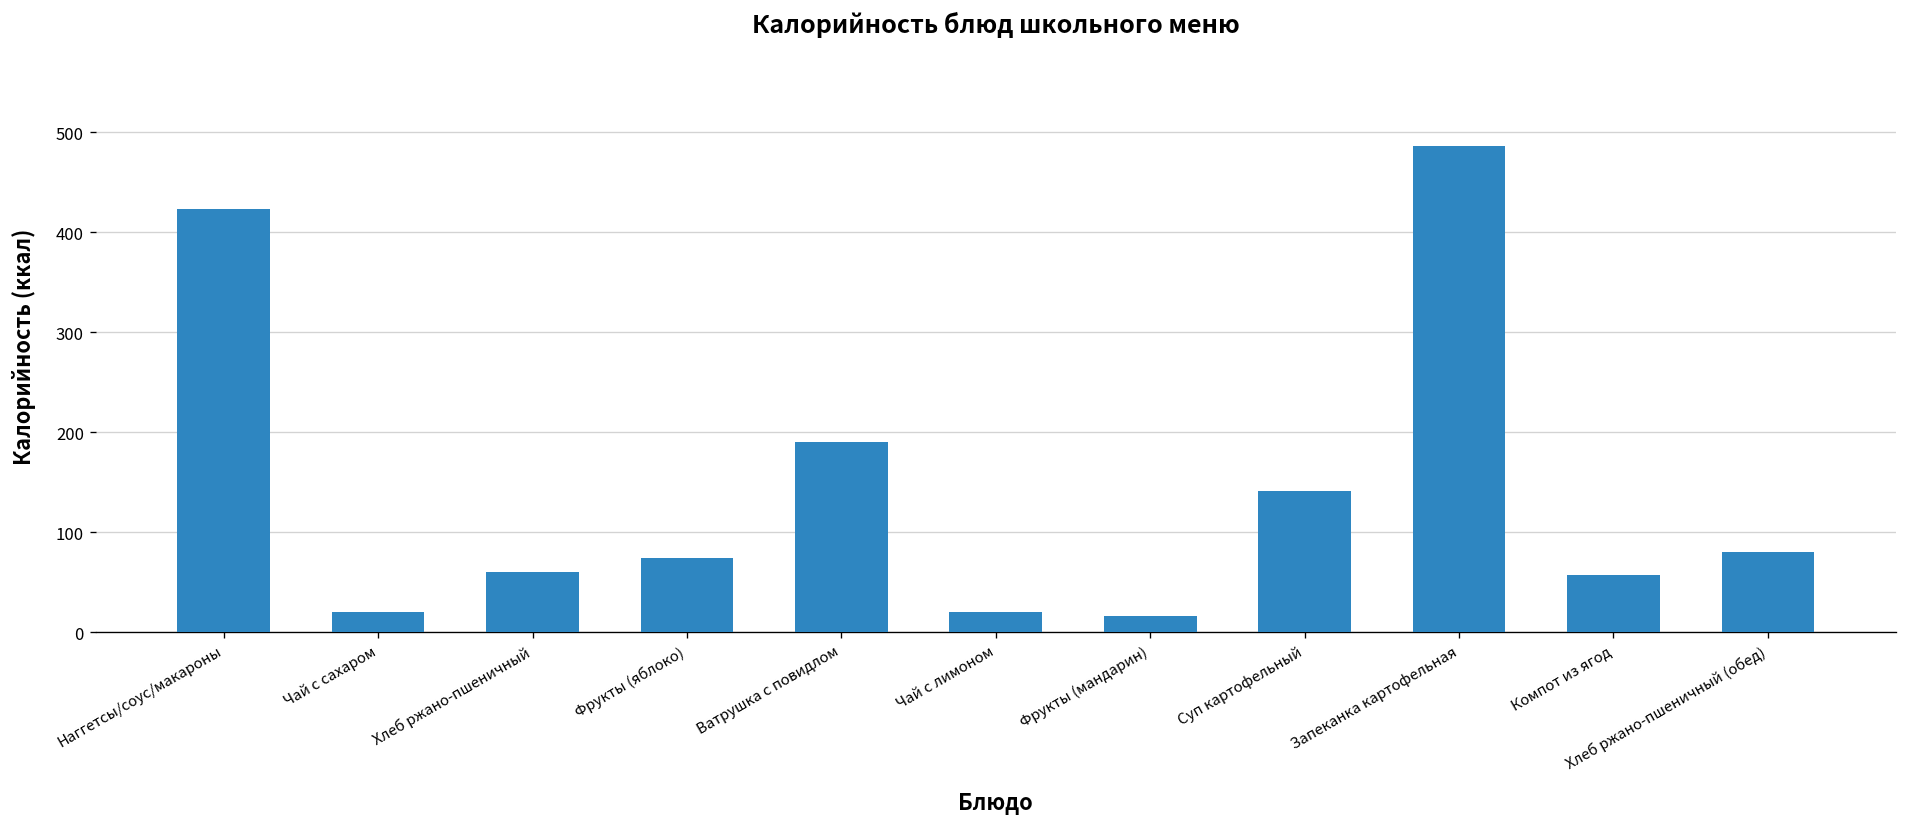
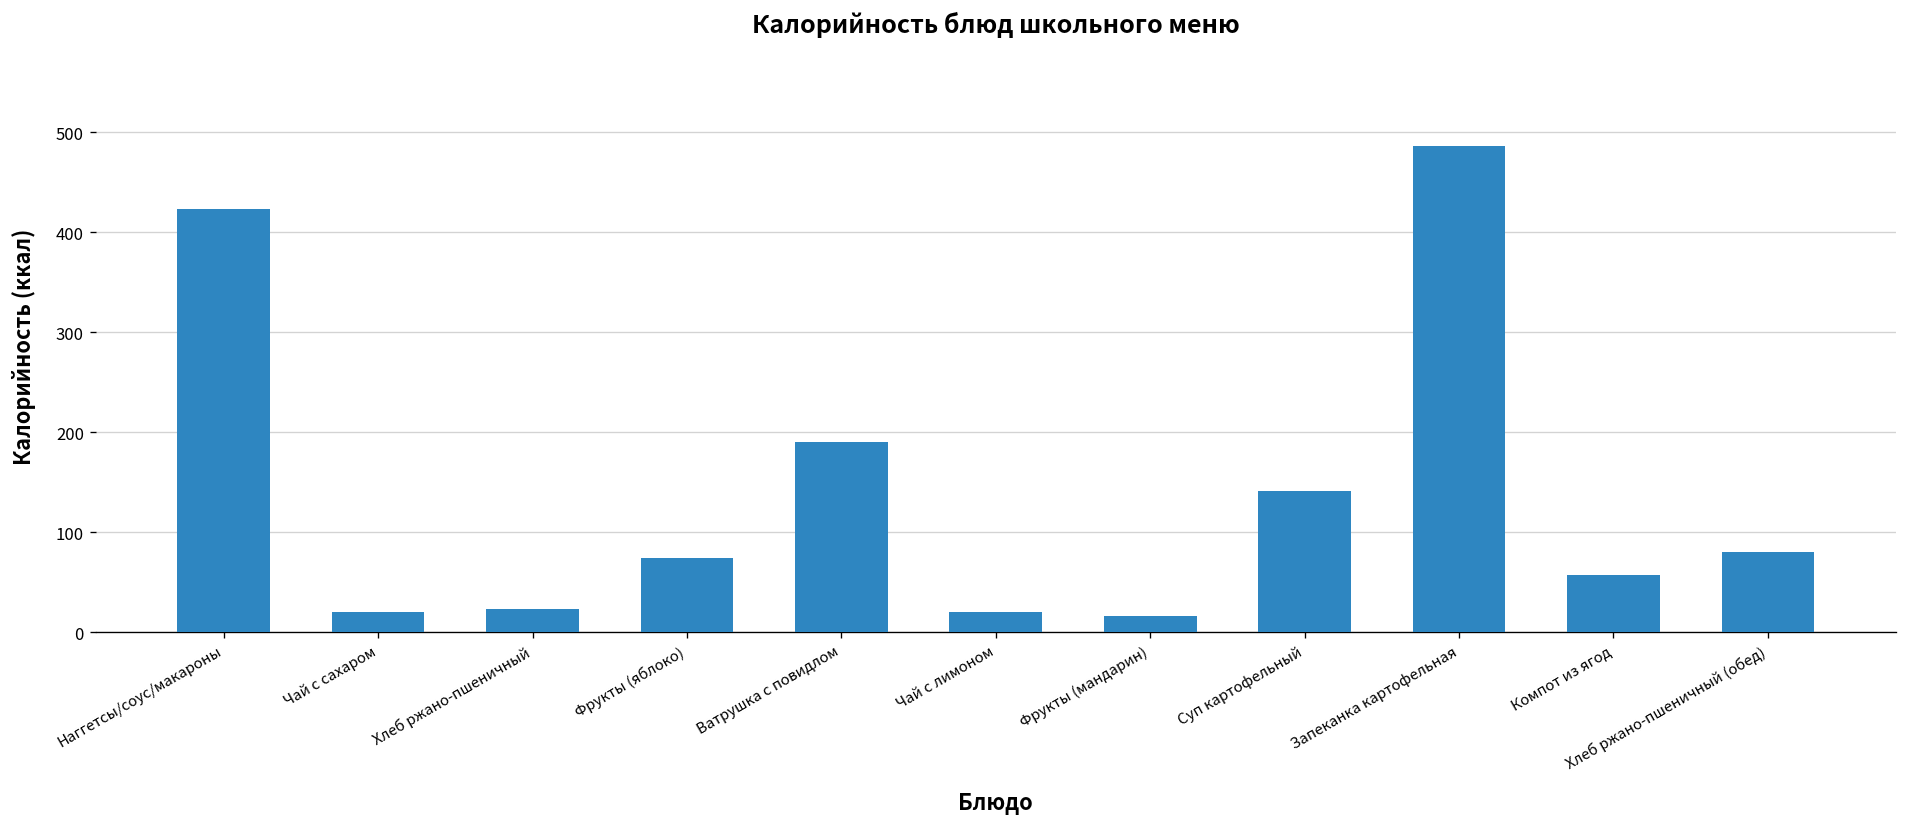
  {
    "Наггетсы/соус/макароны": 420,
    "Чай с сахаром": 20,
-   "Хлеб ржано-пшеничный": 60,
+   "Хлеб ржано-пшеничный": 20,
    "Фрукты (яблоко)": 70,
    "Ватрушка с повидлом": 190,
    "Чай с лимоном": 20,
    "Фрукты (мандарин)": 20,
    "Суп картофельный": 140,
    "Запеканка картофельная": 490,
    "Компот из ягод": 60,
    "Хлеб ржано-пшеничный (обед)": 80
  }
